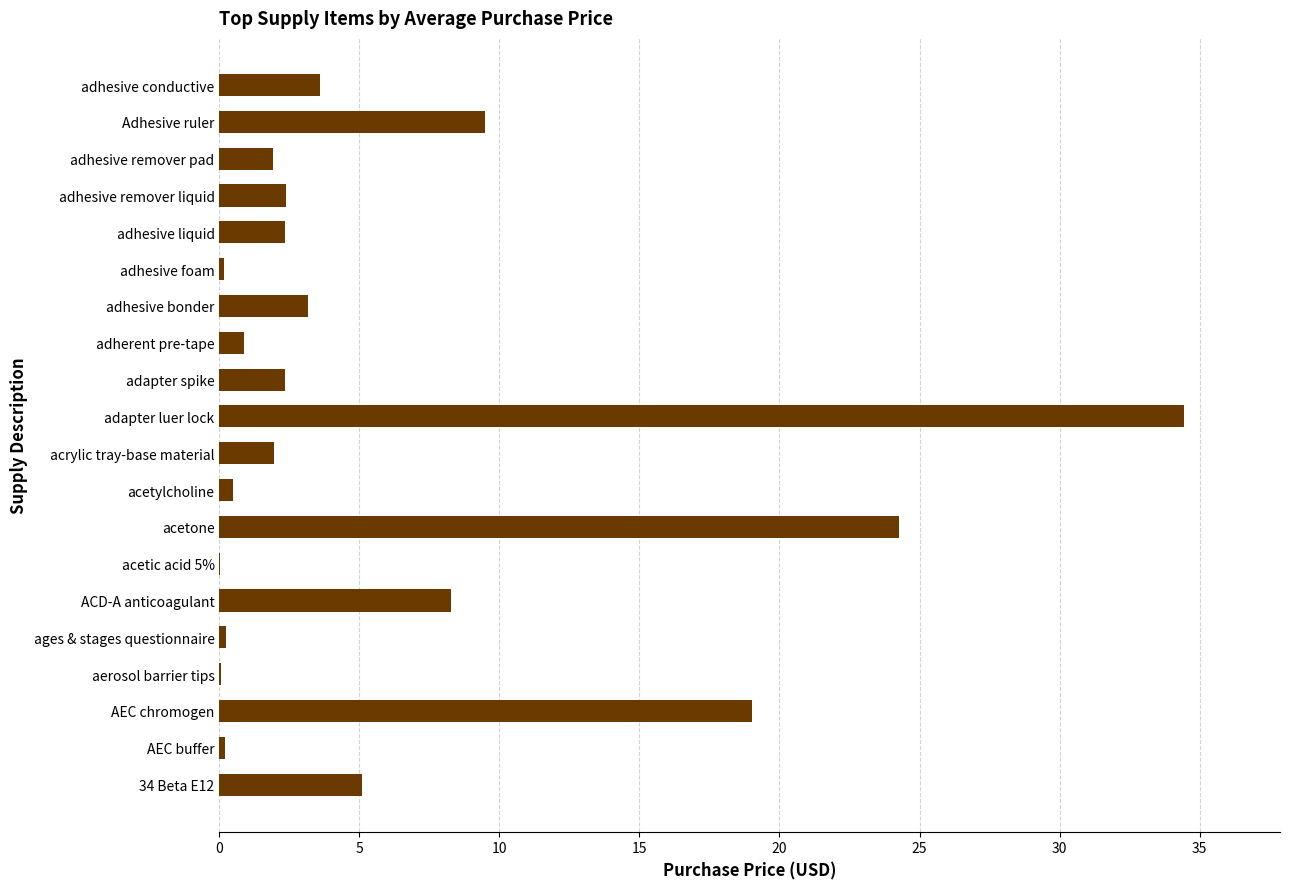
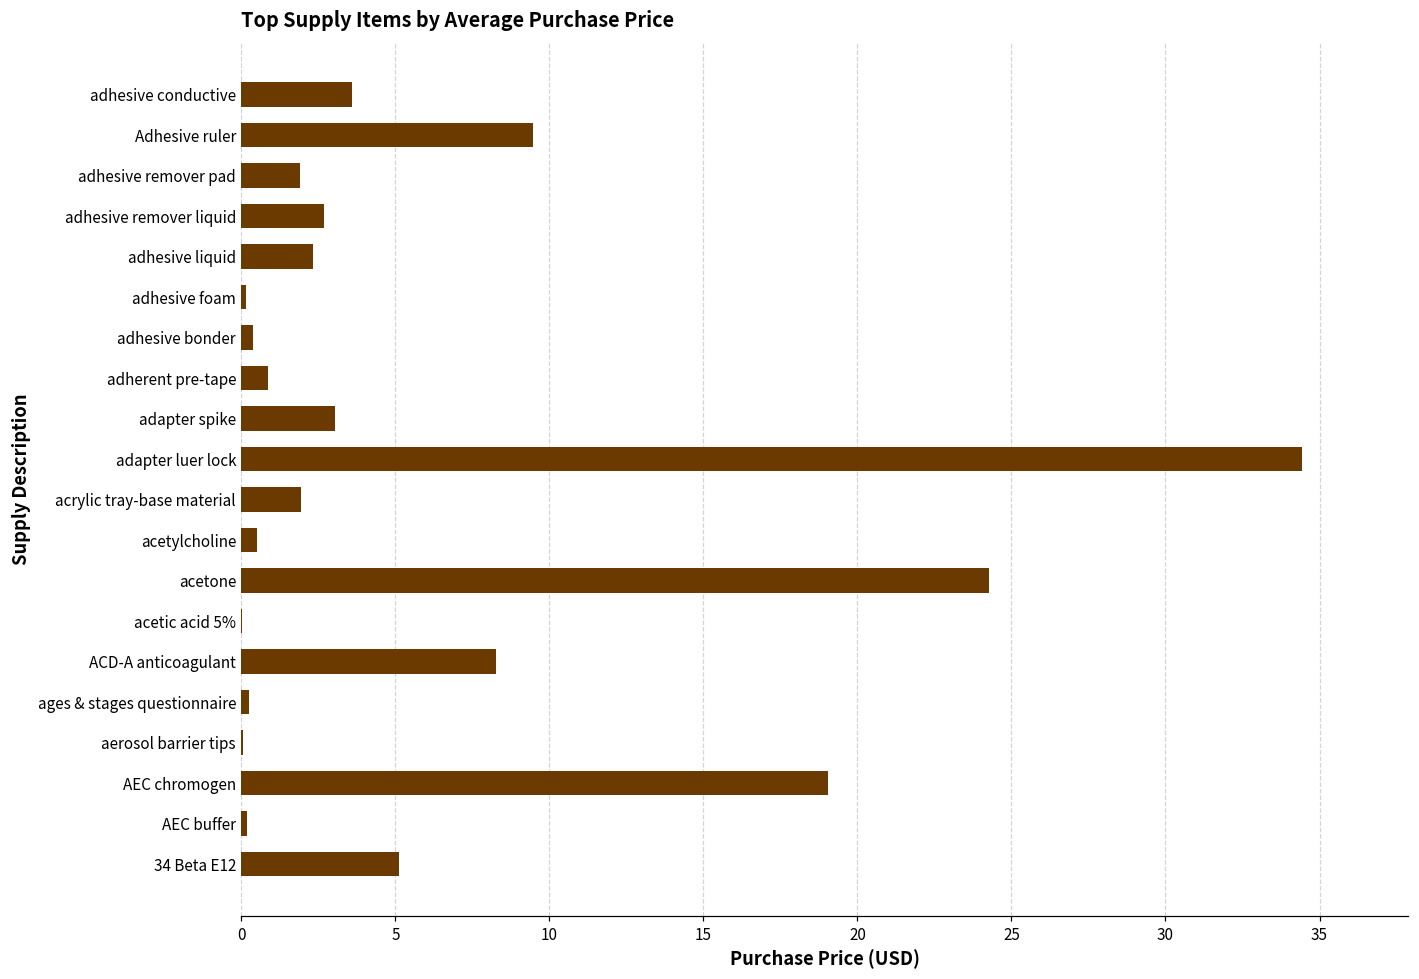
  {
    "adhesive conductive": 3.6,
    "Adhesive ruler": 9.5,
    "adhesive remover pad": 1.9,
-   "adhesive remover liquid": 2.4,
+   "adhesive remover liquid": 2.7,
    "adhesive liquid": 2.3,
    "adhesive foam": 0.2,
-   "adhesive bonder": 3.2,
+   "adhesive bonder": 0.4,
    "adherent pre-tape": 0.9,
-   "adapter spike": 2.3,
+   "adapter spike": 3.0,
    "adapter luer lock": 34.4,
    "acrylic tray-base material": 1.9,
    "acetylcholine": 0.5,
    "acetone": 24.3,
    "ACD-A anticoagulant": 8.3,
    "ages & stages questionnaire": 0.3,
    "AEC chromogen": 19.0,
    "AEC buffer": 0.2,
    "34 Beta E12": 5.1
  }
